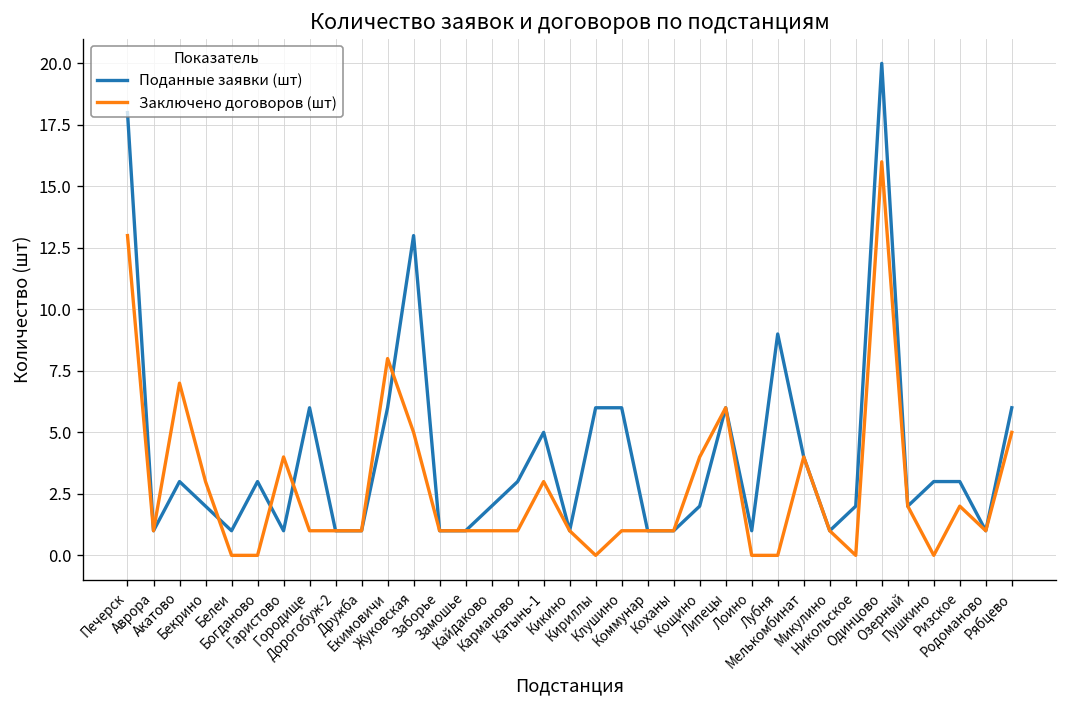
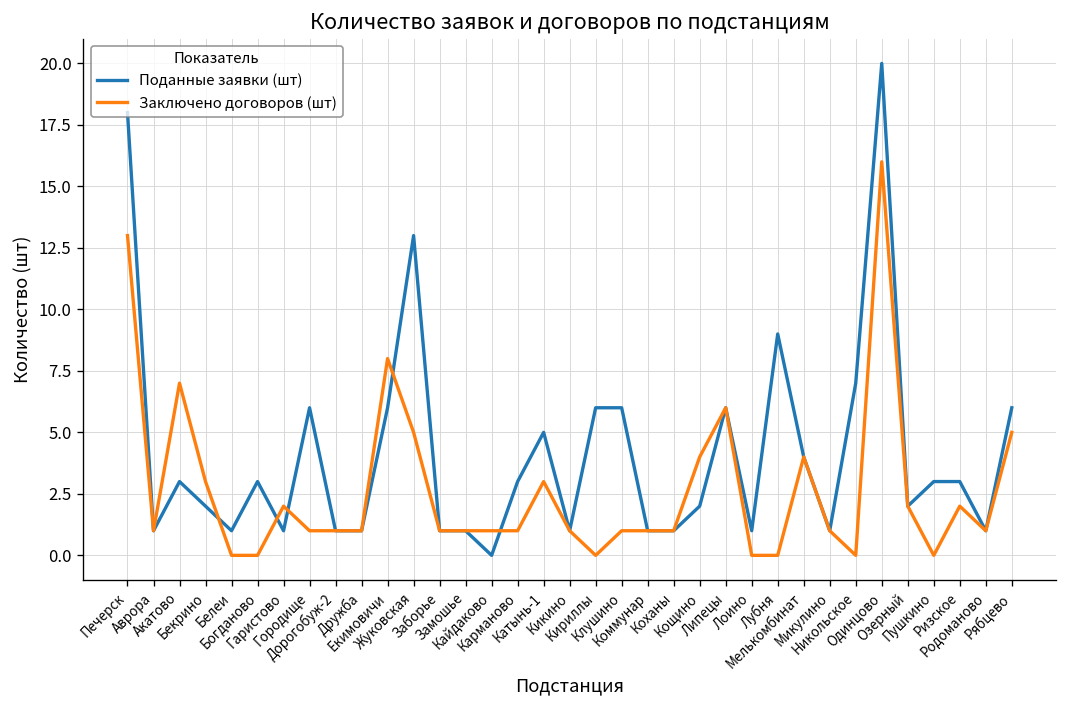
  {
    "Поданные заявки (шт)": {
      "Акатово": 3,
      "Бекрино": 2,
      "Белеи": 1,
      "Богданово": 3,
      "Гаристово": 1,
      "Городище": 6,
      "Екимовичи": 6,
      "Жуковская": 13,
-     "Кайдаково": 2,
+     "Кайдаково": 0,
      "Карманово": 3,
      "Катынь-1": 5,
      "Кириллы": 6,
      "Клушино": 6,
      "Кощино": 2,
      "Лоино": 1,
      "Лубня": 9,
-     "Никольское": 2,
+     "Никольское": 7,
      "Одинцово": 20,
      "Пушкино": 3,
      "Ризское": 3,
      "Рябцево": 6
    },
    "Заключено договоров (шт)": {
      "Печерск": 13,
      "Акатово": 7,
      "Бекрино": 3,
      "Белеи": 0,
      "Богданово": 0,
-     "Гаристово": 4,
+     "Гаристово": 2,
      "Городище": 1,
      "Екимовичи": 8,
      "Жуковская": 5,
      "Кайдаково": 1,
      "Карманово": 1,
      "Катынь-1": 3,
      "Кириллы": 0,
      "Клушино": 1,
      "Кощино": 4,
      "Лоино": 0,
      "Лубня": 0,
      "Никольское": 0,
      "Одинцово": 16,
      "Пушкино": 0,
      "Ризское": 2,
      "Рябцево": 5
    }
  }
